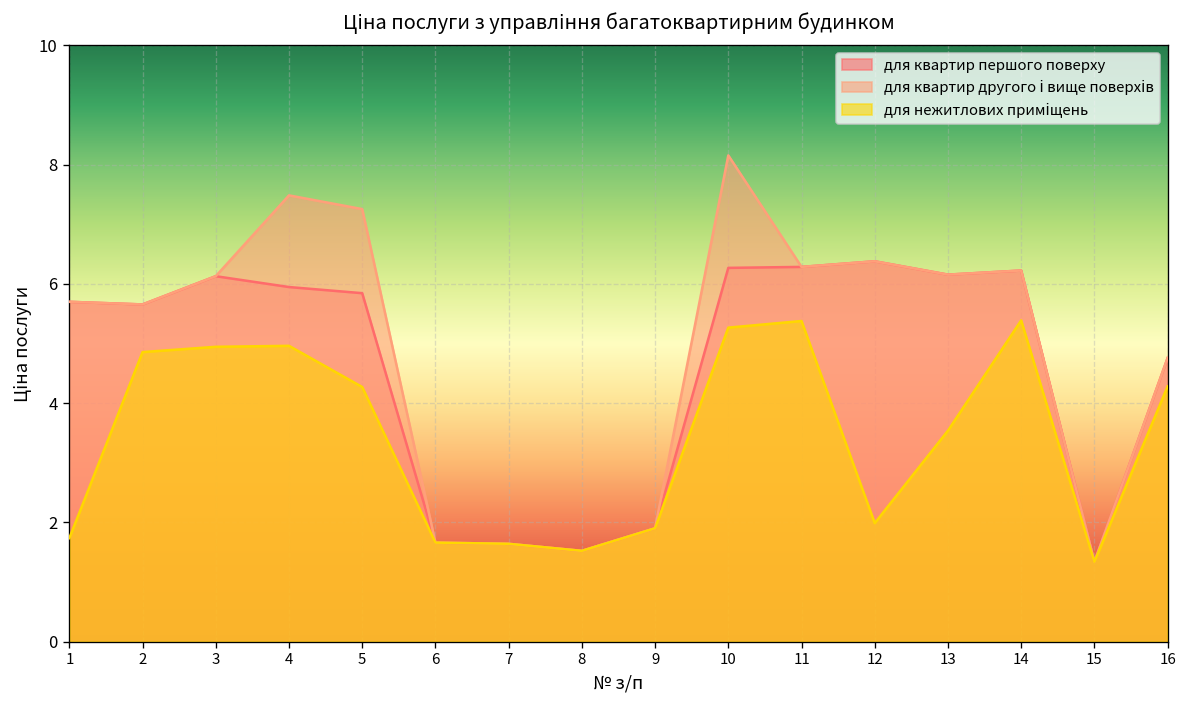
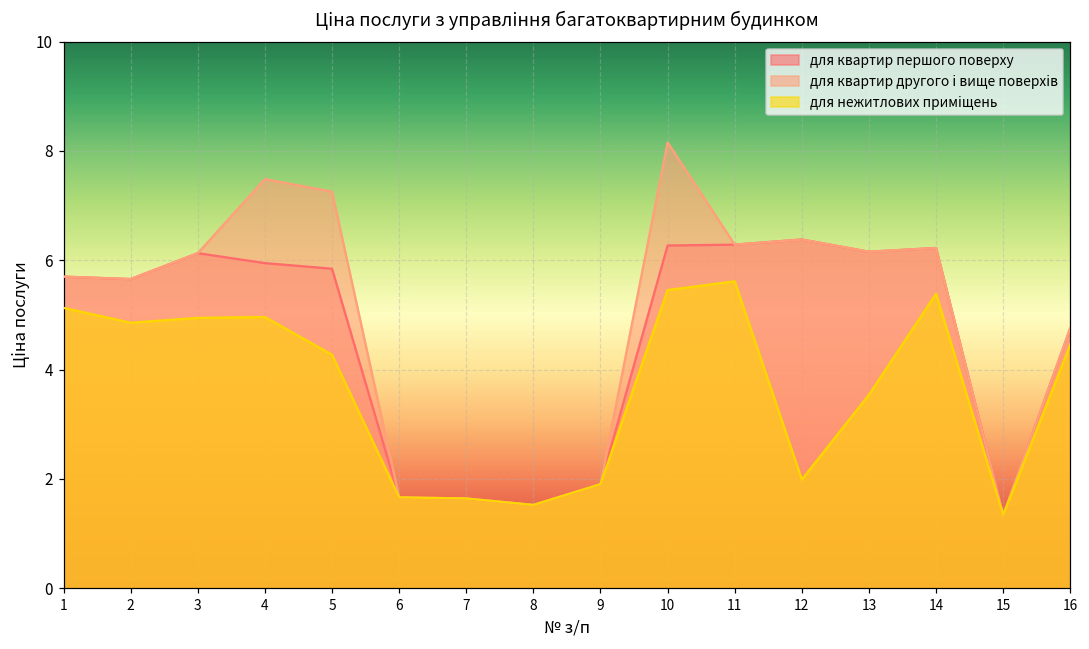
  {
    "для нежитлових приміщень": {
-     "1": 1.7,
+     "1": 5.1,
      "2": 4.9,
      "3": 4.9,
      "4": 5.0,
      "5": 4.3,
-     "10": 5.3,
-     "11": 5.4,
+     "10": 5.5,
+     "11": 5.6,
      "12": 2.0,
      "13": 3.5,
      "14": 5.4,
-     "16": 4.3
+     "16": 4.5
    }
  }
